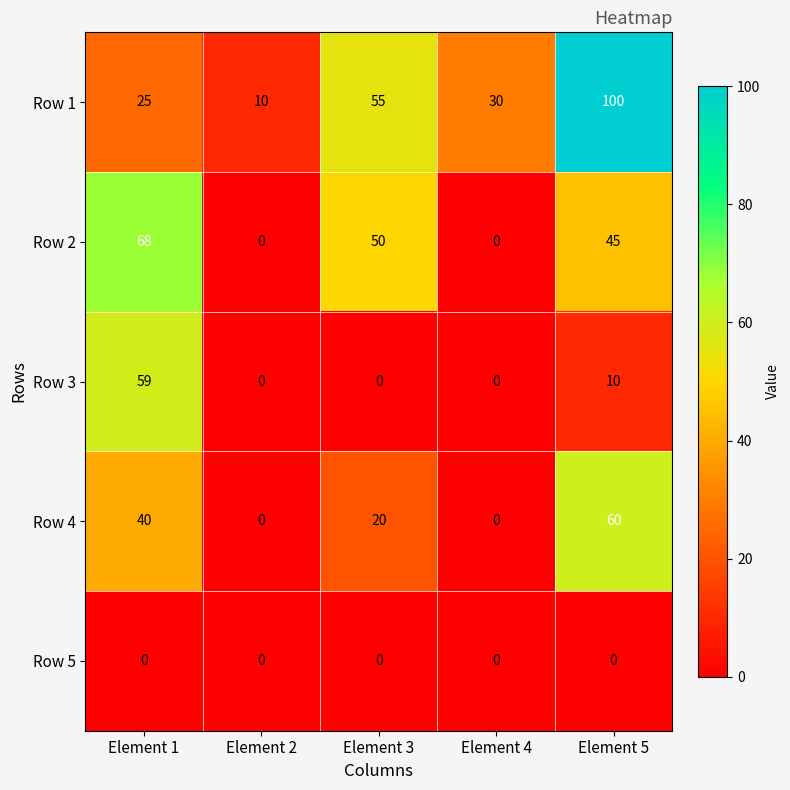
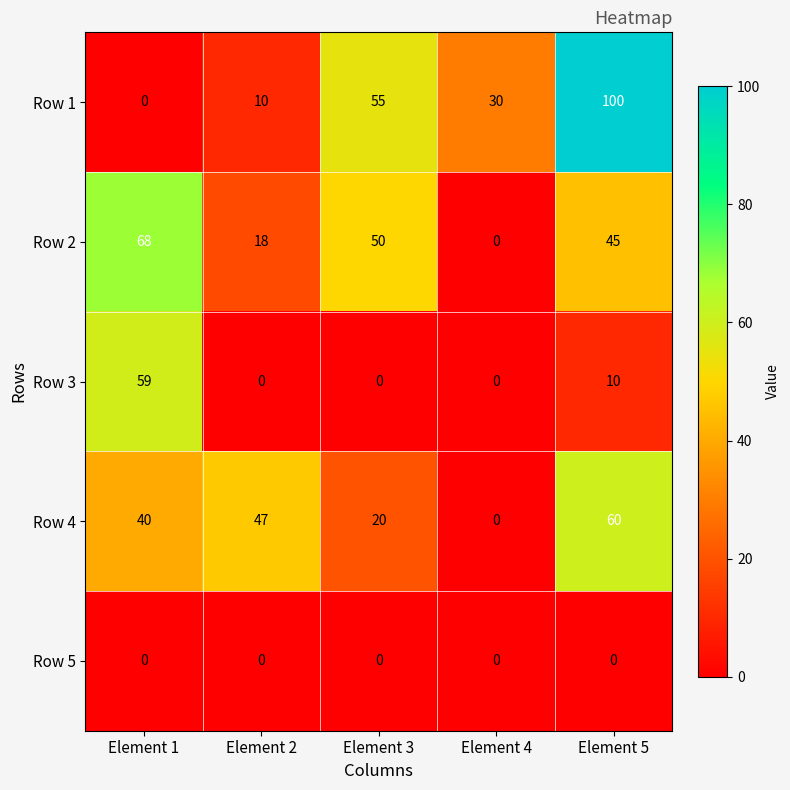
  {
    "Row 1": {
-     "Element 1": 25,
+     "Element 1": 0,
      "Element 2": 10,
      "Element 3": 55,
      "Element 4": 30,
      "Element 5": 100
    },
    "Row 2": {
      "Element 1": 68,
-     "Element 2": 0,
+     "Element 2": 18,
      "Element 3": 50,
      "Element 4": 0,
      "Element 5": 45
    },
    "Row 3": {
      "Element 1": 59,
      "Element 2": 0,
      "Element 3": 0,
      "Element 4": 0,
      "Element 5": 10
    },
    "Row 4": {
      "Element 1": 40,
-     "Element 2": 0,
+     "Element 2": 47,
      "Element 3": 20,
      "Element 4": 0,
      "Element 5": 60
    },
    "Row 5": {
      "Element 1": 0,
      "Element 2": 0,
      "Element 3": 0,
      "Element 4": 0,
      "Element 5": 0
    }
  }
